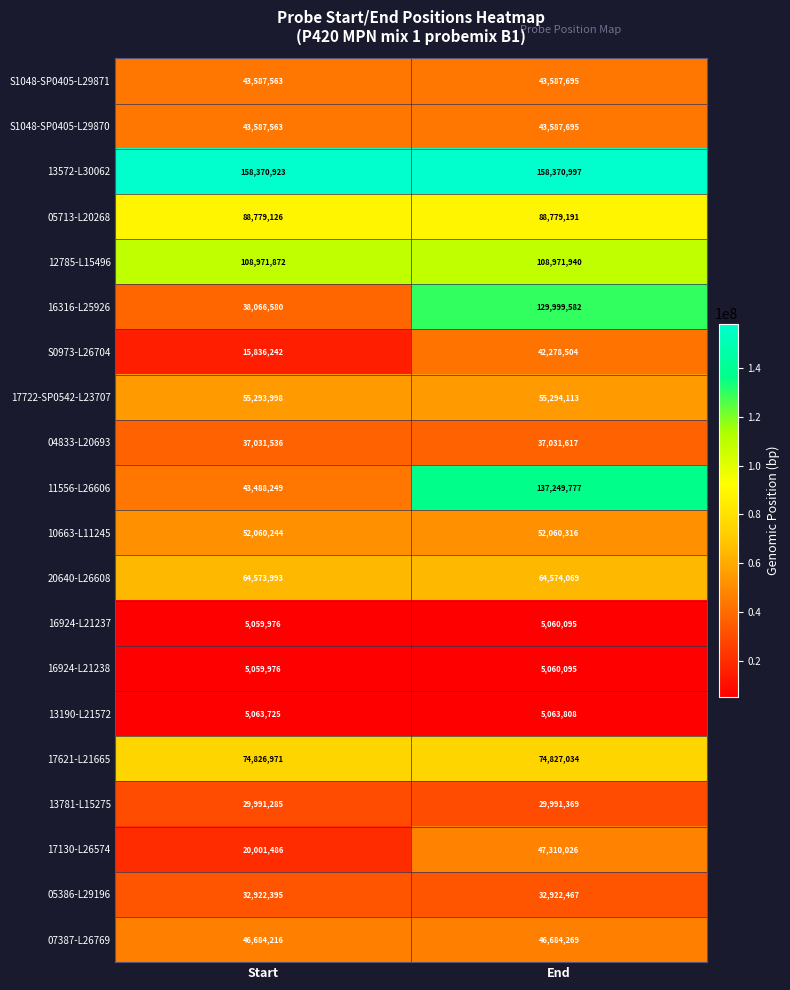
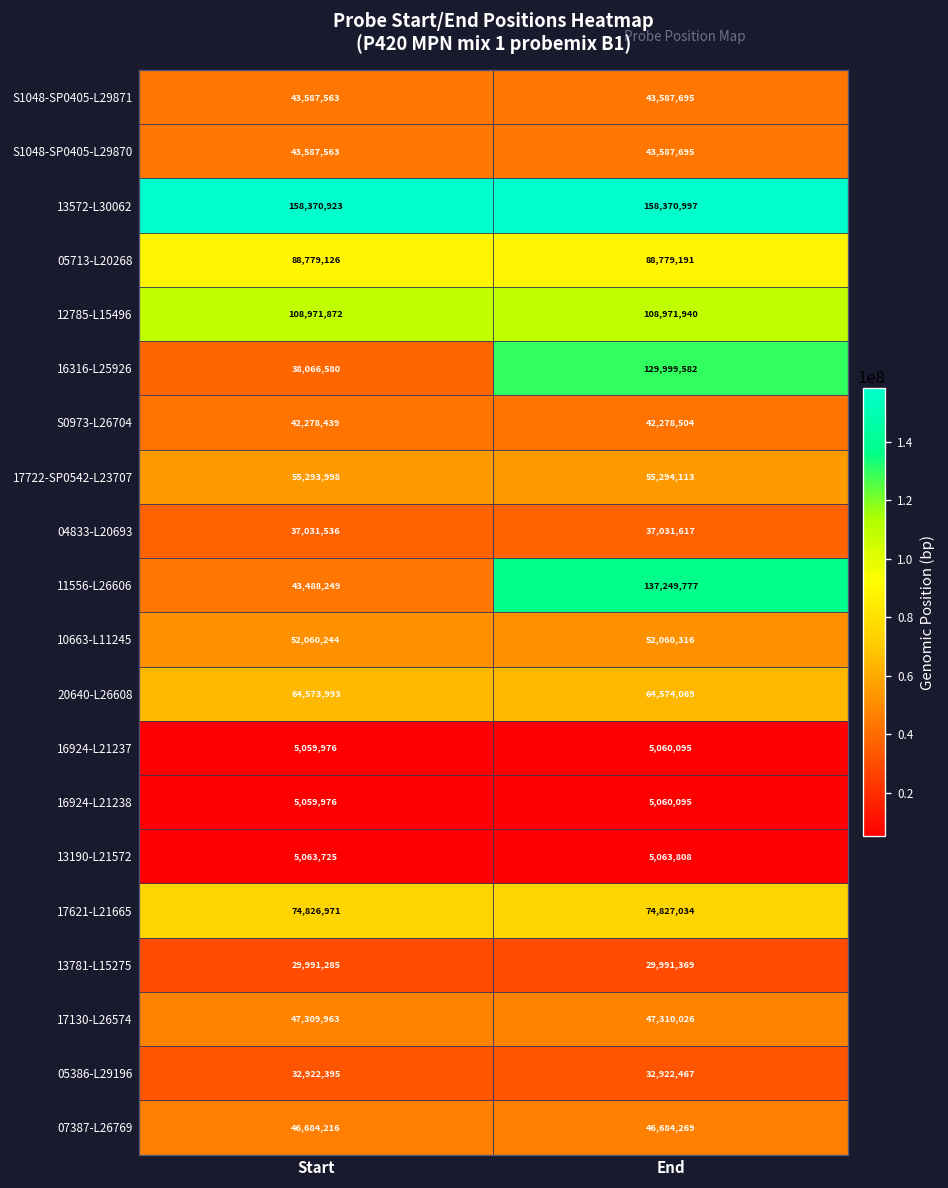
  {
    "S1048-SP0405-L29871": {
      "Start": "43,587,563",
      "End": "43,587,695"
    },
    "S1048-SP0405-L29870": {
      "Start": "43,587,563",
      "End": "43,587,695"
    },
    "13572-L30062": {
      "Start": "158,370,923",
      "End": "158,370,997"
    },
    "05713-L20268": {
      "Start": "88,779,126",
      "End": "88,779,191"
    },
    "12785-L15496": {
      "Start": "108,971,872",
      "End": "108,971,940"
    },
    "16316-L25926": {
      "Start": "38,066,580",
      "End": "129,999,582"
    },
    "S0973-L26704": {
-     "Start": "15,836,242",
+     "Start": "42,278,439",
      "End": "42,278,504"
    },
    "17722-SP0542-L23707": {
      "Start": "55,293,998",
      "End": "55,294,113"
    },
    "04833-L20693": {
      "Start": "37,031,536",
      "End": "37,031,617"
    },
    "11556-L26606": {
      "Start": "43,488,249",
      "End": "137,249,777"
    },
    "10663-L11245": {
      "Start": "52,060,244",
      "End": "52,060,316"
    },
    "20640-L26608": {
      "Start": "64,573,993",
      "End": "64,574,069"
    },
    "16924-L21237": {
      "Start": "5,059,976",
      "End": "5,060,095"
    },
    "16924-L21238": {
      "Start": "5,059,976",
      "End": "5,060,095"
    },
    "13190-L21572": {
      "Start": "5,063,725",
      "End": "5,063,808"
    },
    "17621-L21665": {
      "Start": "74,826,971",
      "End": "74,827,034"
    },
    "13781-L15275": {
      "Start": "29,991,285",
      "End": "29,991,369"
    },
    "17130-L26574": {
-     "Start": "20,001,486",
+     "Start": "47,309,963",
      "End": "47,310,026"
    },
    "05386-L29196": {
      "Start": "32,922,395",
      "End": "32,922,467"
    },
    "07387-L26769": {
      "Start": "46,684,216",
      "End": "46,684,269"
    }
  }
